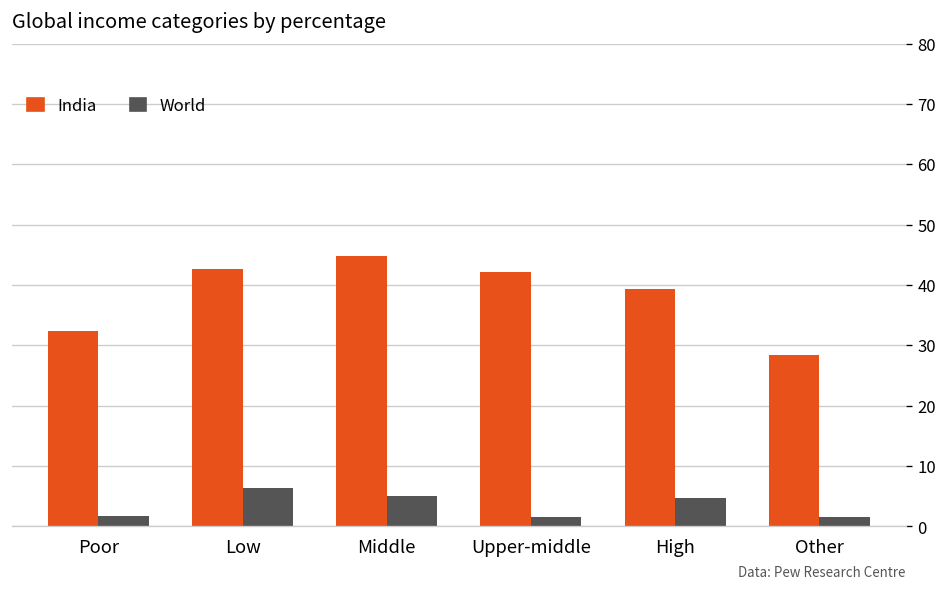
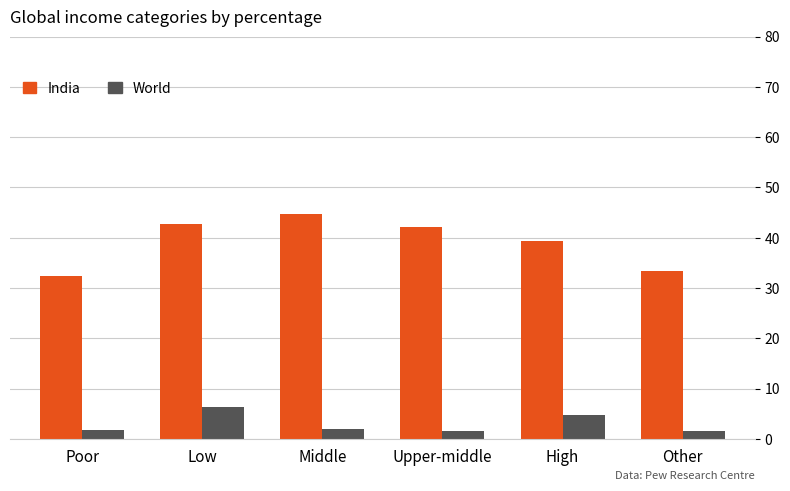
  {
    "India": {
      "Poor": 32,
      "Low": 43,
      "Middle": 45,
      "Upper-middle": 42,
      "High": 39,
-     "Other": 28
+     "Other": 33
    },
    "World": {
      "Poor": 2,
      "Low": 6,
-     "Middle": 5,
+     "Middle": 2,
      "Upper-middle": 2,
      "High": 5,
      "Other": 2
    }
  }
